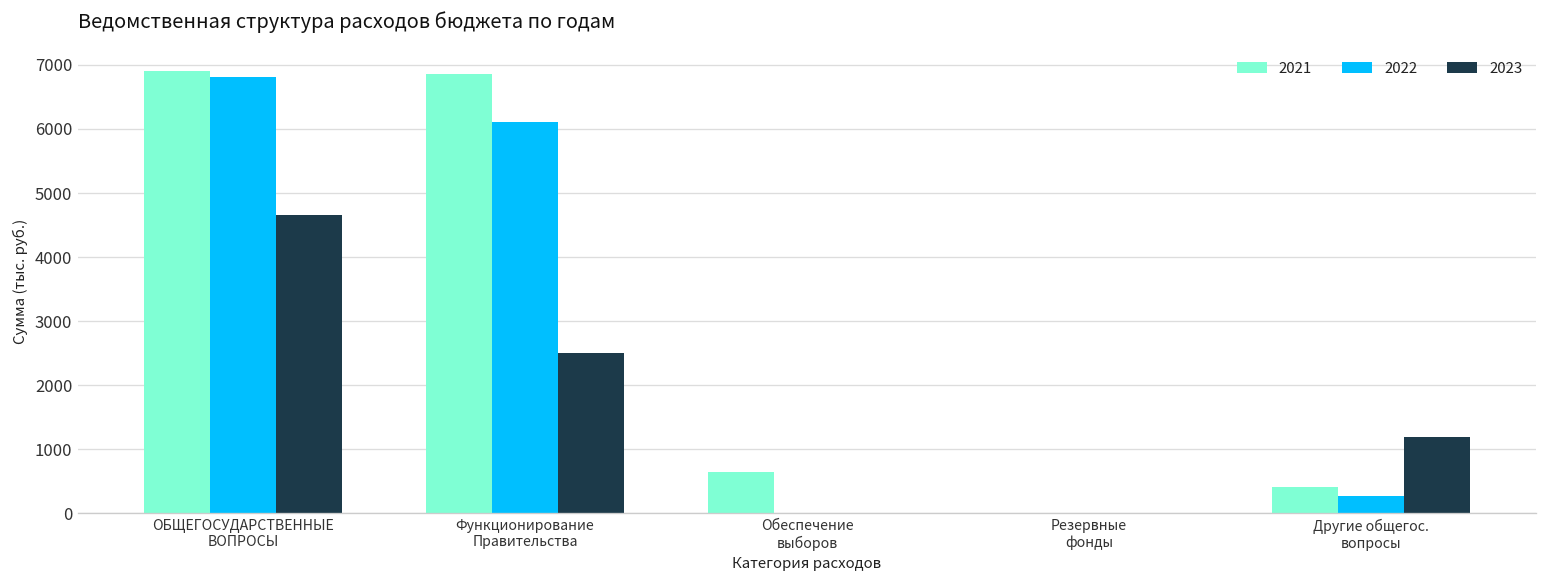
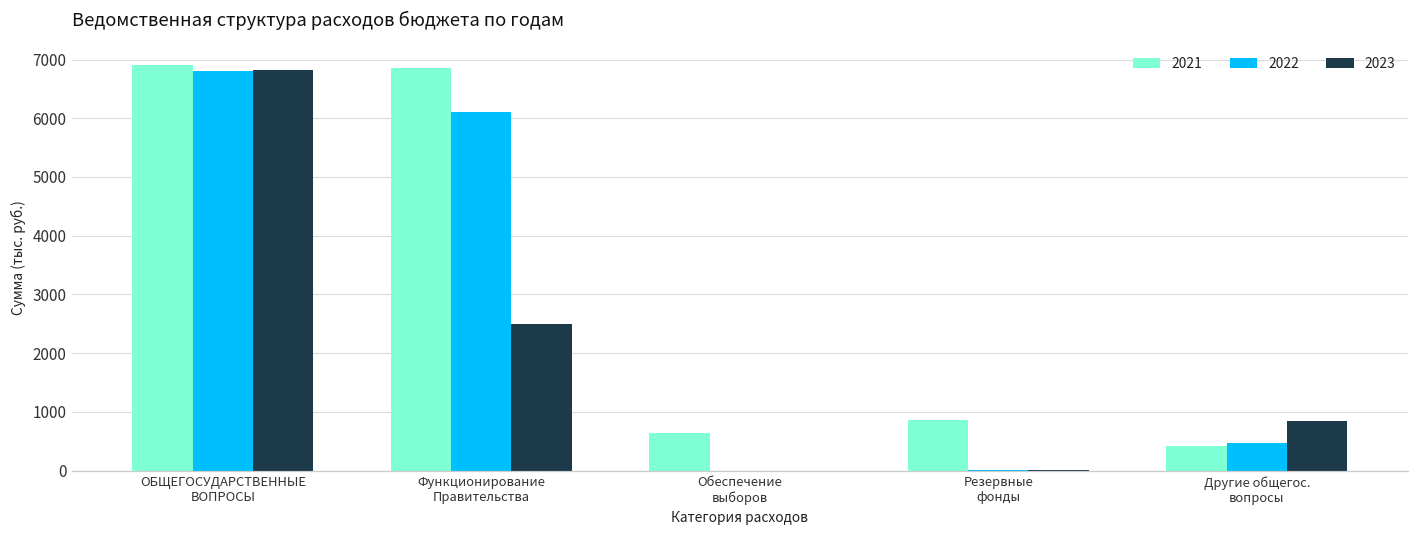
  {
    "2021": {
      "ОБЩЕГОСУДАРСТВЕННЫЕ ВОПРОСЫ": 6900,
      "Функционирование Правительства": 6900,
      "Обеспечение выборов": 600,
-     "Резервные фонды": 0,
+     "Резервные фонды": 900,
      "Другие общегос. вопросы": 400
    },
    "2022": {
      "ОБЩЕГОСУДАРСТВЕННЫЕ ВОПРОСЫ": 6800,
      "Функционирование Правительства": 6100,
      "Обеспечение выборов": 0,
-     "Другие общегос. вопросы": 300
+     "Другие общегос. вопросы": 500
    },
    "2023": {
-     "ОБЩЕГОСУДАРСТВЕННЫЕ ВОПРОСЫ": 4700,
+     "ОБЩЕГОСУДАРСТВЕННЫЕ ВОПРОСЫ": 6800,
      "Функционирование Правительства": 2500,
      "Обеспечение выборов": 0,
-     "Другие общегос. вопросы": 1200
+     "Другие общегос. вопросы": 800
    }
  }
